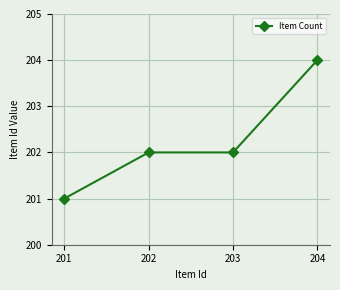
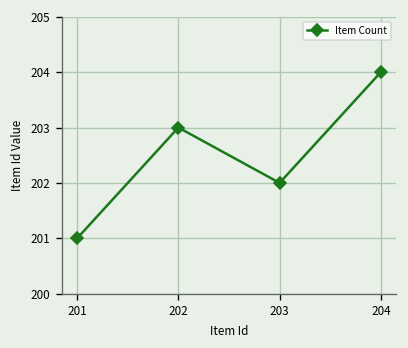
  {
    "201": 201,
-   "202": 202,
+   "202": 203,
    "203": 202,
    "204": 204
  }
